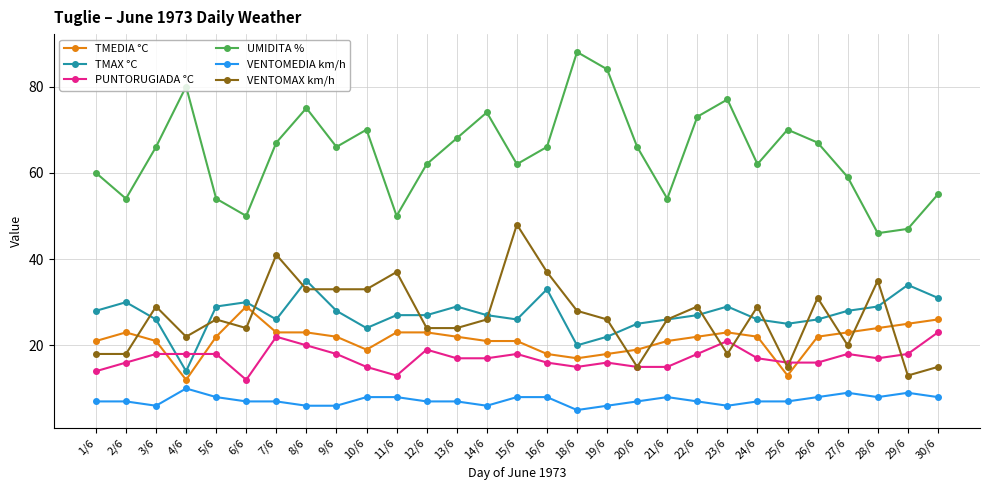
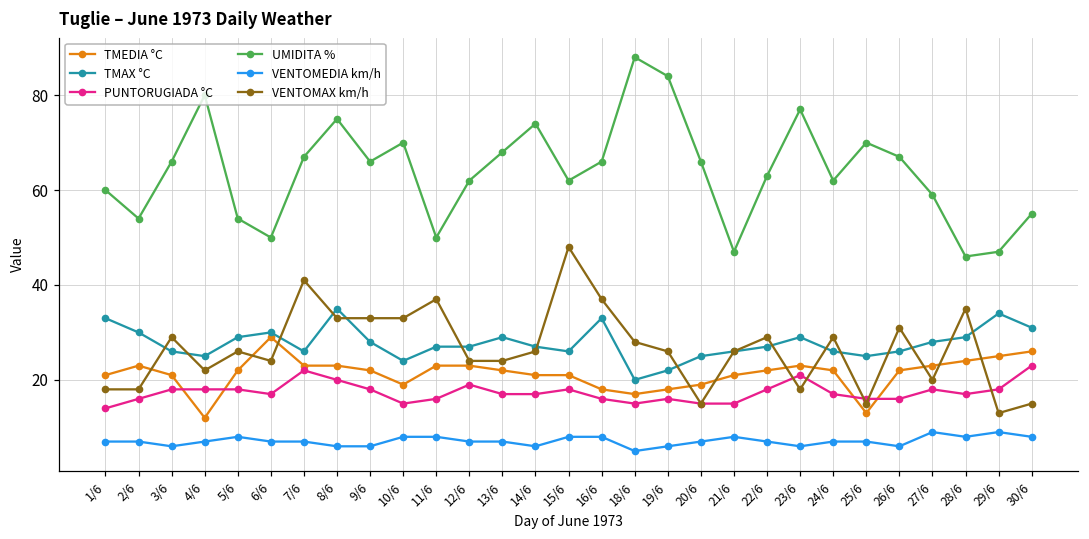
  {
    "TMEDIA °C": {
      "1/6": 21,
      "2/6": 23,
      "3/6": 21,
      "4/6": 12,
      "5/6": 22,
      "6/6": 29,
      "7/6": 23,
      "8/6": 23,
      "9/6": 22,
      "10/6": 19,
      "11/6": 23,
      "12/6": 23,
      "13/6": 22,
      "14/6": 21,
      "15/6": 21,
      "16/6": 18,
      "18/6": 17,
      "19/6": 18,
      "20/6": 19,
      "21/6": 21,
      "22/6": 22,
      "23/6": 23,
      "24/6": 22,
      "25/6": 13,
      "26/6": 22,
      "27/6": 23,
      "28/6": 24,
      "29/6": 25,
      "30/6": 26
    },
    "TMAX °C": {
-     "1/6": 28,
+     "1/6": 33,
      "2/6": 30,
      "3/6": 26,
-     "4/6": 14,
+     "4/6": 25,
      "5/6": 29,
      "6/6": 30,
      "7/6": 26,
      "8/6": 35,
      "9/6": 28,
      "10/6": 24,
      "11/6": 27,
      "12/6": 27,
      "13/6": 29,
      "14/6": 27,
      "15/6": 26,
      "16/6": 33,
      "18/6": 20,
      "19/6": 22,
      "20/6": 25,
      "22/6": 27,
      "23/6": 29,
      "24/6": 26,
      "25/6": 25,
      "26/6": 26,
      "27/6": 28,
      "28/6": 29,
      "29/6": 34,
      "30/6": 31
    },
    "PUNTORUGIADA °C": {
      "1/6": 14,
      "2/6": 16,
      "3/6": 18,
      "4/6": 18,
      "5/6": 18,
-     "6/6": 12,
+     "6/6": 17,
      "7/6": 22,
      "8/6": 20,
      "9/6": 18,
      "10/6": 15,
-     "11/6": 13,
+     "11/6": 16,
      "12/6": 19,
      "13/6": 17,
      "14/6": 17,
      "15/6": 18,
      "16/6": 16,
      "18/6": 15,
      "19/6": 16,
      "21/6": 15,
      "22/6": 18,
      "23/6": 21,
      "24/6": 17,
      "25/6": 16,
      "26/6": 16,
      "27/6": 18,
      "28/6": 17,
      "29/6": 18,
      "30/6": 23
    },
    "UMIDITA %": {
      "1/6": 60,
      "2/6": 54,
      "3/6": 66,
      "5/6": 54,
      "6/6": 50,
      "7/6": 67,
      "8/6": 75,
      "9/6": 66,
      "10/6": 70,
      "11/6": 50,
      "12/6": 62,
      "13/6": 68,
      "14/6": 74,
      "15/6": 62,
      "16/6": 66,
      "18/6": 88,
      "19/6": 84,
      "20/6": 66,
-     "21/6": 54,
-     "22/6": 73,
+     "21/6": 47,
+     "22/6": 63,
      "23/6": 77,
      "24/6": 62,
      "25/6": 70,
      "26/6": 67,
      "27/6": 59,
      "28/6": 46,
      "29/6": 47,
      "30/6": 55
    },
    "VENTOMEDIA km/h": {
      "1/6": 7,
      "2/6": 7,
      "3/6": 6,
-     "4/6": 10,
+     "4/6": 7,
      "5/6": 8,
      "6/6": 7,
      "7/6": 7,
      "8/6": 6,
      "9/6": 6,
      "10/6": 8,
      "11/6": 8,
      "12/6": 7,
      "13/6": 7,
      "14/6": 6,
      "15/6": 8,
      "16/6": 8,
      "18/6": 5,
      "19/6": 6,
      "20/6": 7,
      "21/6": 8,
      "22/6": 7,
      "23/6": 6,
      "24/6": 7,
      "25/6": 7,
-     "26/6": 8,
+     "26/6": 6,
      "27/6": 9,
      "28/6": 8,
      "29/6": 9,
      "30/6": 8
    },
    "VENTOMAX km/h": {
      "1/6": 18,
      "2/6": 18,
      "3/6": 29,
      "4/6": 22,
      "5/6": 26,
      "6/6": 24,
      "7/6": 41,
      "8/6": 33,
      "9/6": 33,
      "10/6": 33,
      "11/6": 37,
      "12/6": 24,
      "13/6": 24,
      "14/6": 26,
      "15/6": 48,
      "16/6": 37,
      "18/6": 28,
      "19/6": 26,
      "22/6": 29,
      "23/6": 18,
      "24/6": 29,
      "25/6": 15,
      "26/6": 31,
      "27/6": 20,
      "28/6": 35,
      "29/6": 13,
      "30/6": 15
    }
  }
